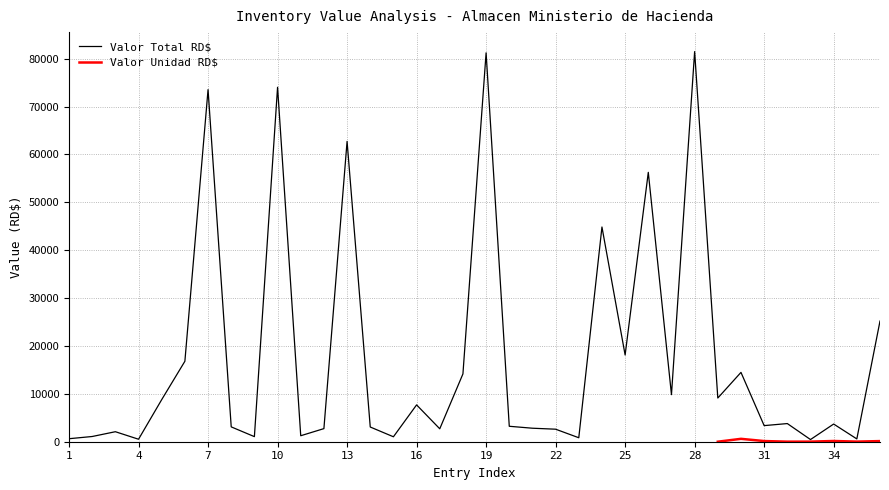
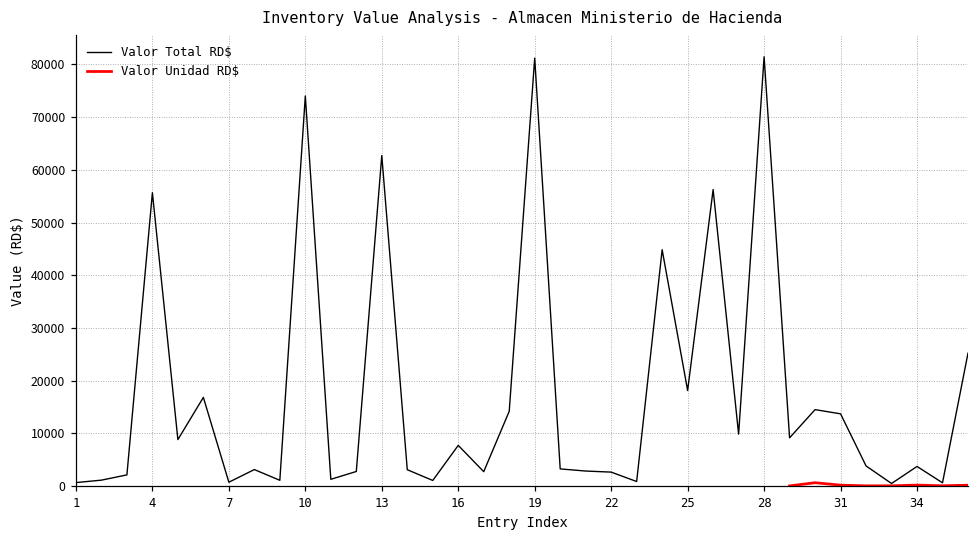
  {
    "Valor Total RD$": {
      "1": 1000,
-     "4": 1000,
-     "7": 74000,
+     "4": 56000,
+     "7": 1000,
      "10": 74000,
      "13": 63000,
      "16": 8000,
      "19": 81000,
      "22": 3000,
      "25": 18000,
      "28": 81000,
-     "31": 3000,
+     "31": 14000,
      "34": 4000
    }
  }
